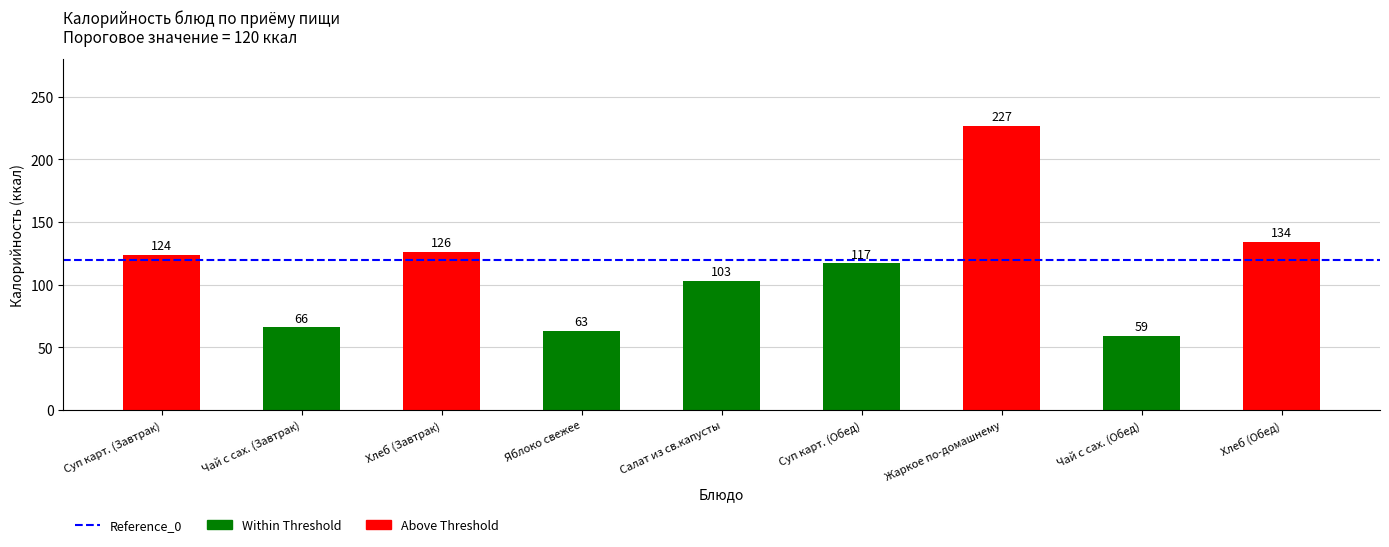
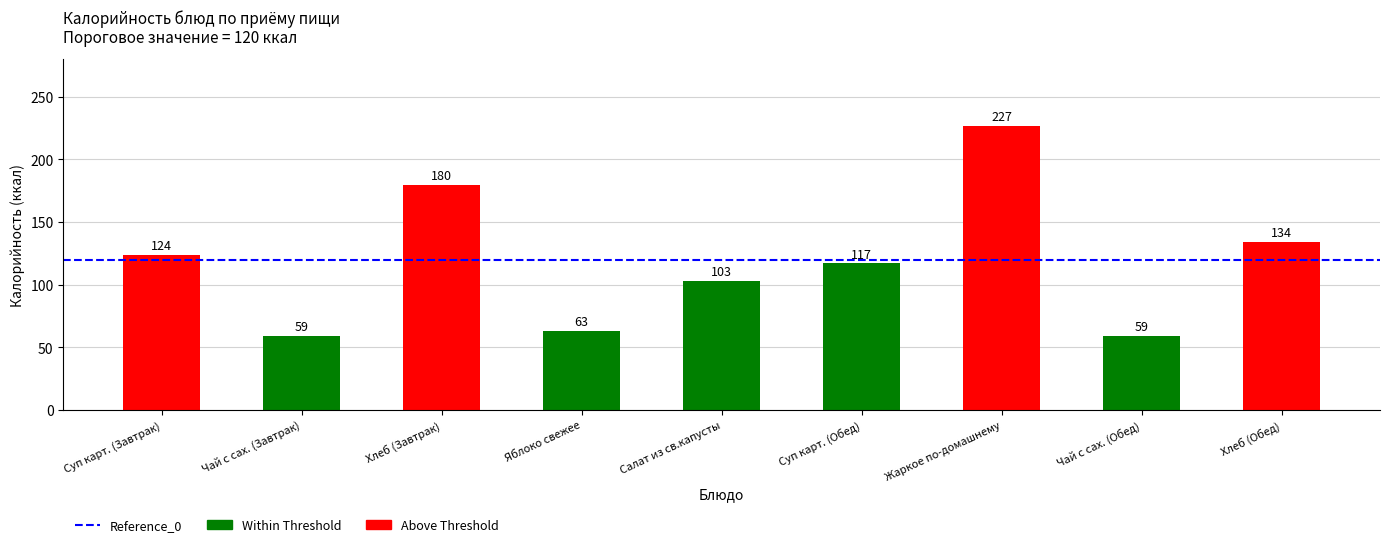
  {
    "Суп карт. (Завтрак)": 124,
-   "Чай с сах. (Завтрак)": 66,
-   "Хлеб (Завтрак)": 126,
+   "Чай с сах. (Завтрак)": 59,
+   "Хлеб (Завтрак)": 180,
    "Яблоко свежее": 63,
    "Салат из св.капусты": 103,
    "Суп карт. (Обед)": 117,
    "Жаркое по-домашнему": 227,
    "Чай с сах. (Обед)": 59,
    "Хлеб (Обед)": 134
  }
